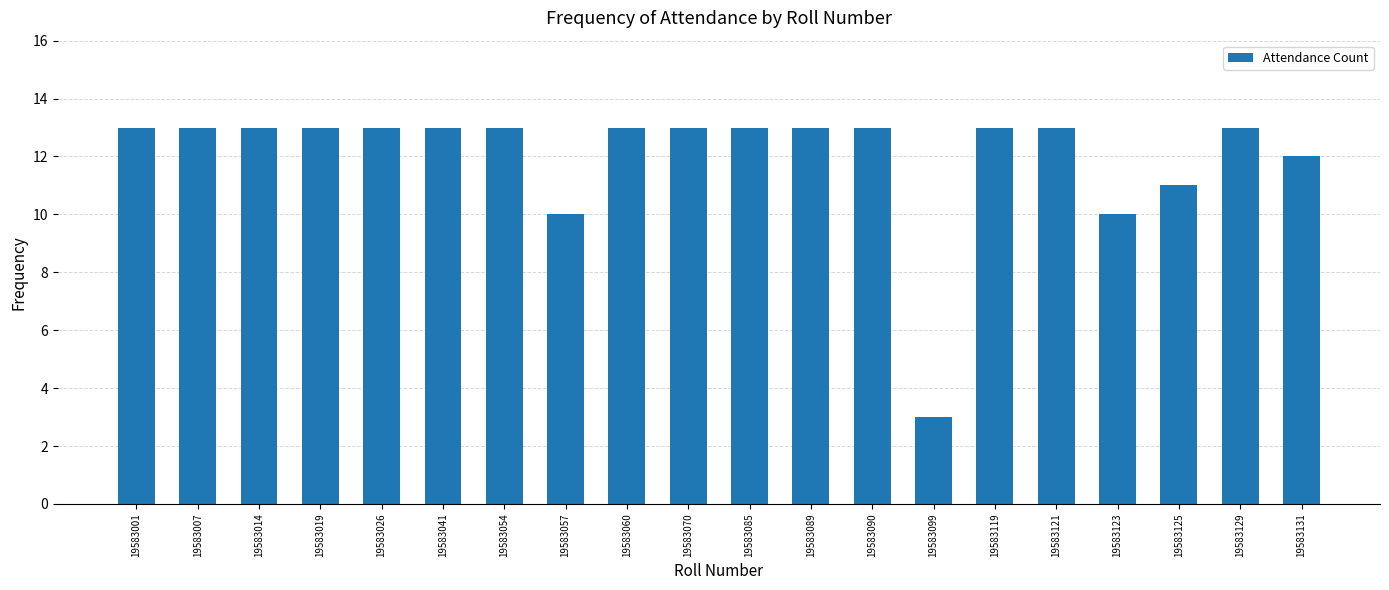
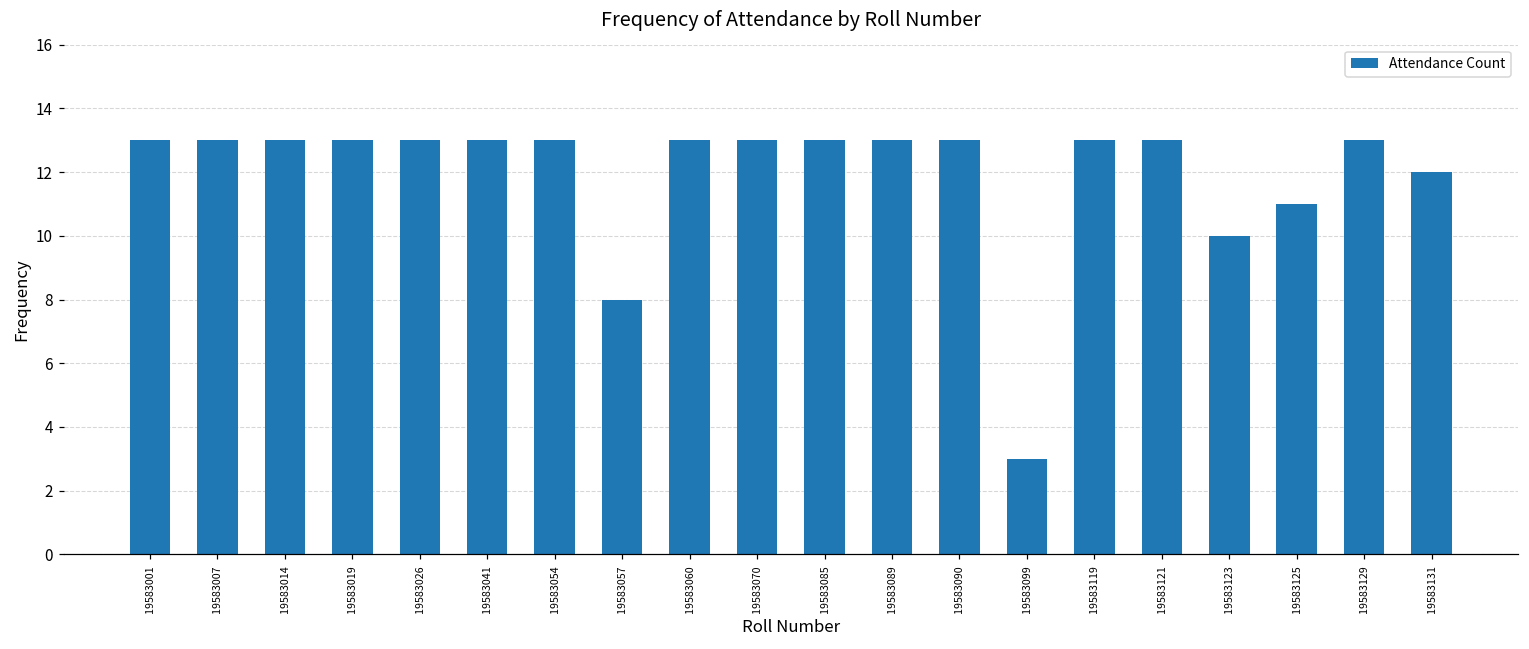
  {
    "19583001": 13,
    "19583007": 13,
    "19583014": 13,
    "19583019": 13,
    "19583026": 13,
    "19583041": 13,
    "19583054": 13,
-   "19583057": 10,
+   "19583057": 8,
    "19583060": 13,
    "19583070": 13,
    "19583085": 13,
    "19583089": 13,
    "19583090": 13,
    "19583099": 3,
    "19583119": 13,
    "19583121": 13,
    "19583123": 10,
    "19583125": 11,
    "19583129": 13,
    "19583131": 12
  }
